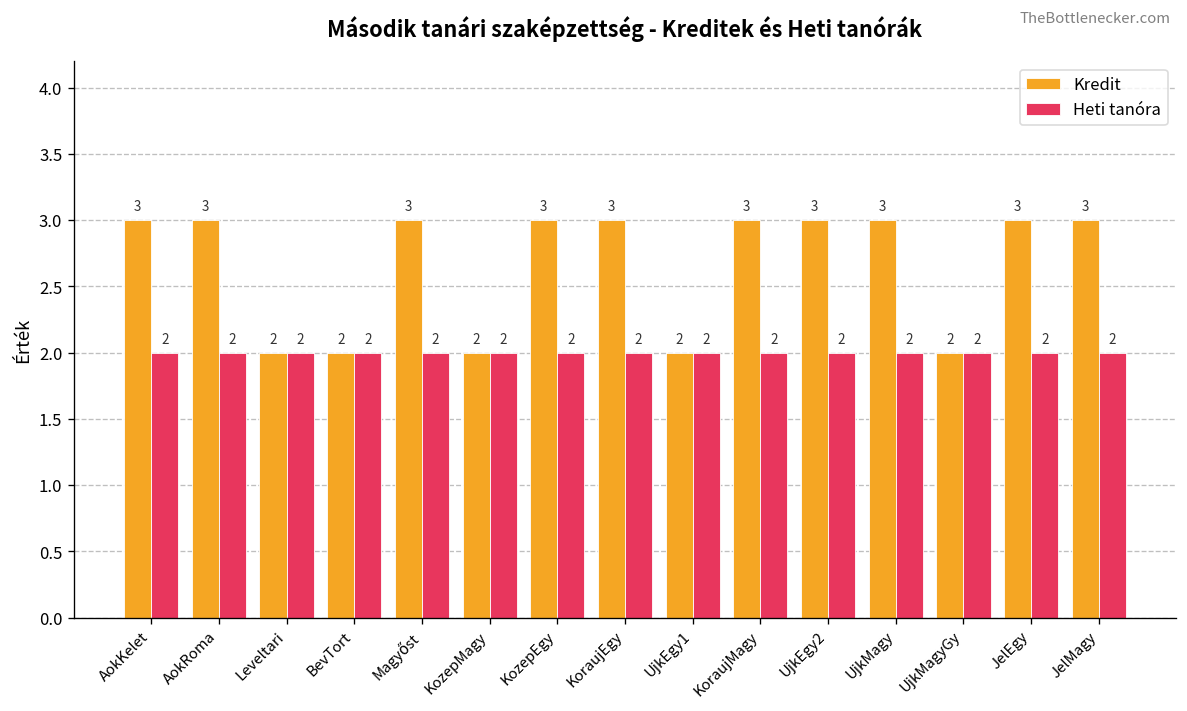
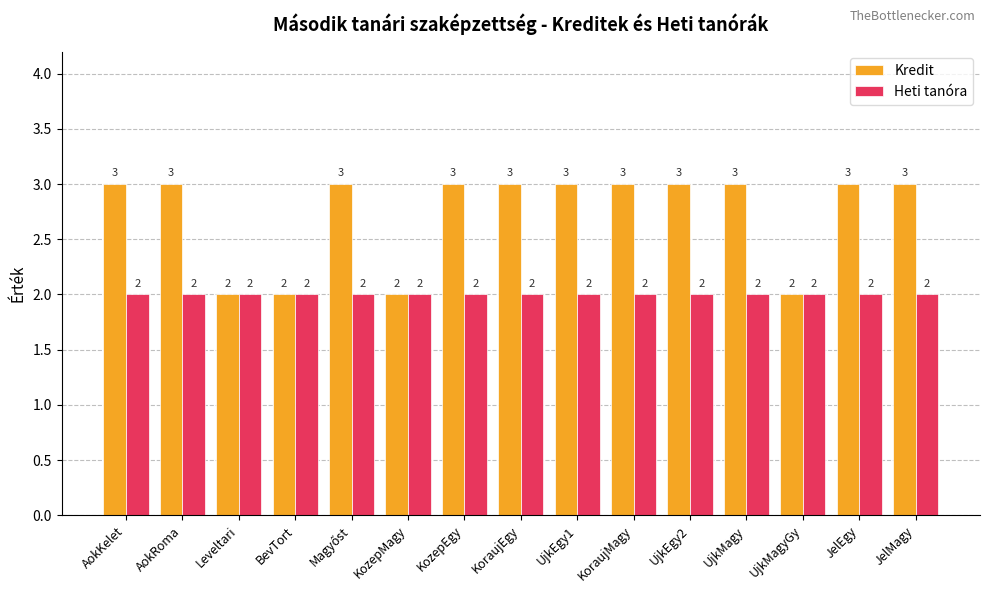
  {
    "Kredit": {
      "AokKelet": 3,
      "AokRoma": 3,
      "Leveltari": 2,
      "BevTort": 2,
      "Magyőst": 3,
      "KozepMagy": 2,
      "KozepEgy": 3,
      "KoraujEgy": 3,
-     "UjkEgy1": 2,
+     "UjkEgy1": 3,
      "KoraujMagy": 3,
      "UjkEgy2": 3,
      "UjkMagy": 3,
      "UjkMagyGy": 2,
      "JelEgy": 3,
      "JelMagy": 3
    },
    "Heti tanóra": {
      "AokKelet": 2,
      "AokRoma": 2,
      "Leveltari": 2,
      "BevTort": 2,
      "Magyőst": 2,
      "KozepMagy": 2,
      "KozepEgy": 2,
      "KoraujEgy": 2,
      "UjkEgy1": 2,
      "KoraujMagy": 2,
      "UjkEgy2": 2,
      "UjkMagy": 2,
      "UjkMagyGy": 2,
      "JelEgy": 2,
      "JelMagy": 2
    }
  }
